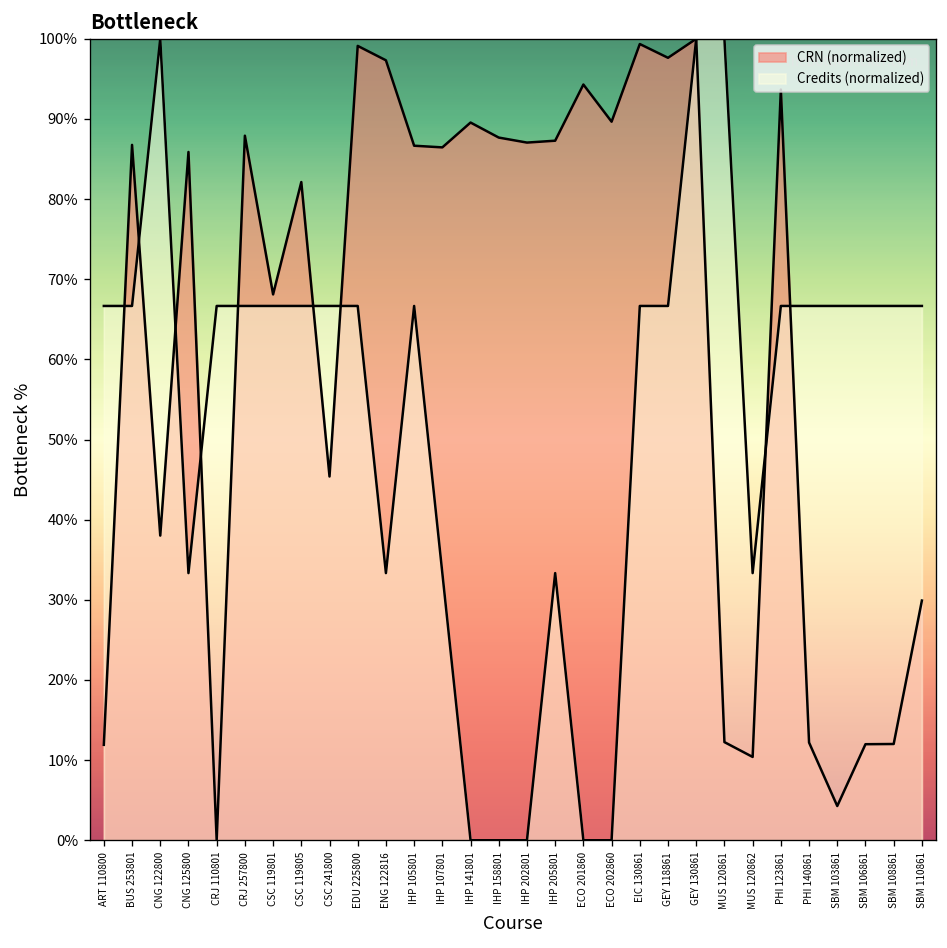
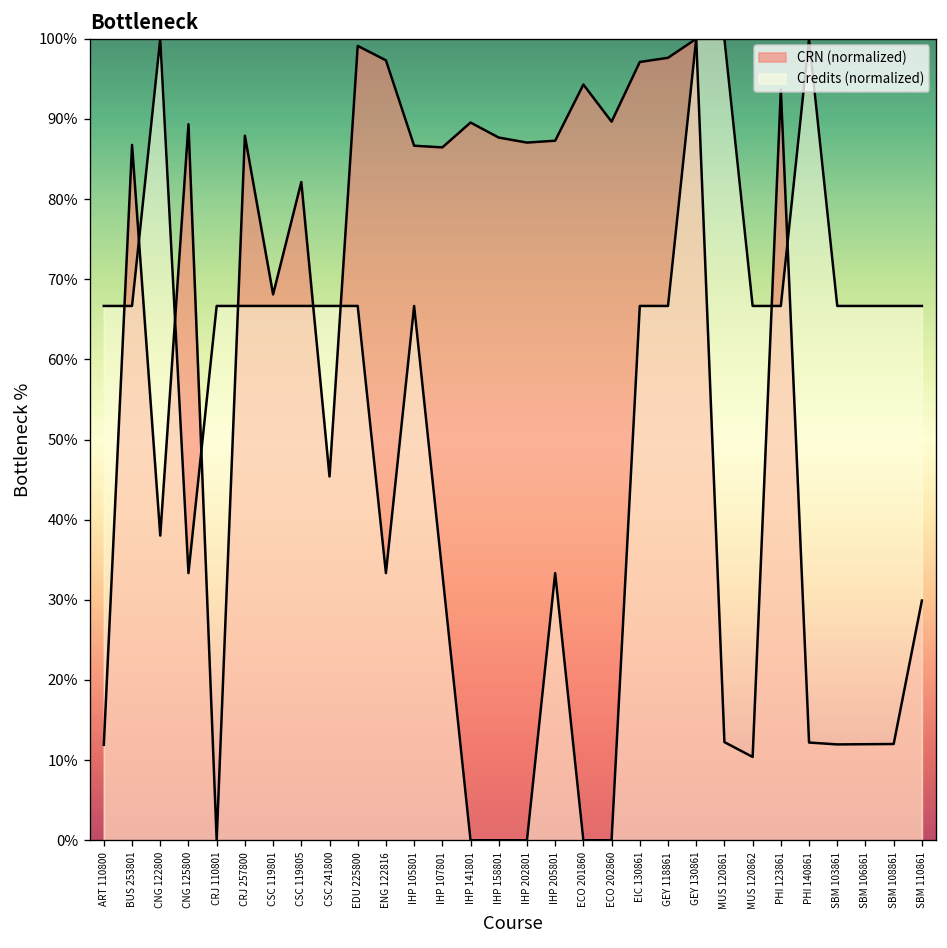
  {
    "CRN (normalized)": {
      "ART 110800": "12%",
      "BUS 253801": "87%",
      "CNG 122800": "38%",
-     "CNG 125800": "86%",
+     "CNG 125800": "89%",
      "CRJ 110801": "0%",
      "CRJ 257800": "88%",
      "CSC 119801": "68%",
      "CSC 119805": "82%",
      "CSC 241800": "45%",
      "EDU 225800": "99%",
      "ENG 122816": "97%",
      "IHP 105801": "87%",
      "IHP 107801": "86%",
      "IHP 141801": "90%",
      "IHP 158801": "88%",
      "IHP 202801": "87%",
      "IHP 205801": "87%",
      "ECO 201860": "94%",
      "ECO 202860": "90%",
-     "EIC 130861": "99%",
+     "EIC 130861": "97%",
      "GEY 118861": "98%",
      "MUS 120861": "12%",
      "MUS 120862": "10%",
      "PHI 123861": "94%",
      "PHI 140861": "12%",
-     "SBM 103861": "4%",
+     "SBM 103861": "12%",
      "SBM 106861": "12%",
      "SBM 108861": "12%",
      "SBM 110861": "30%"
    },
    "Credits (normalized)": {
      "ART 110800": "67%",
      "BUS 253801": "67%",
      "CNG 122800": "100%",
      "CNG 125800": "33%",
      "CRJ 110801": "67%",
      "CRJ 257800": "67%",
      "CSC 119801": "67%",
      "CSC 119805": "67%",
      "CSC 241800": "67%",
      "EDU 225800": "67%",
      "ENG 122816": "33%",
      "IHP 105801": "67%",
      "IHP 107801": "33%",
      "IHP 141801": "0%",
      "IHP 158801": "0%",
      "IHP 202801": "0%",
      "IHP 205801": "33%",
      "ECO 201860": "0%",
      "ECO 202860": "0%",
      "EIC 130861": "67%",
      "GEY 118861": "67%",
      "MUS 120861": "100%",
-     "MUS 120862": "33%",
+     "MUS 120862": "67%",
      "PHI 123861": "67%",
-     "PHI 140861": "67%",
+     "PHI 140861": "100%",
      "SBM 103861": "67%",
      "SBM 106861": "67%",
      "SBM 108861": "67%",
      "SBM 110861": "67%"
    }
  }
